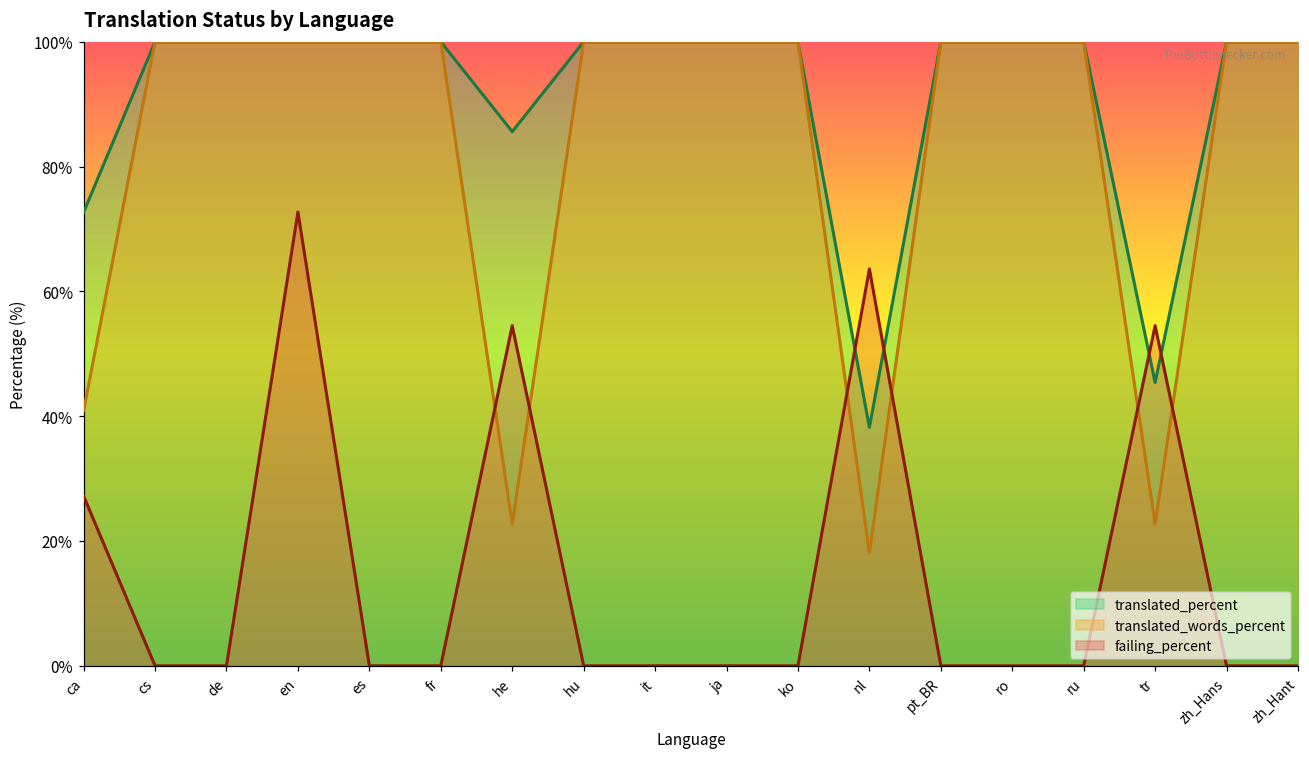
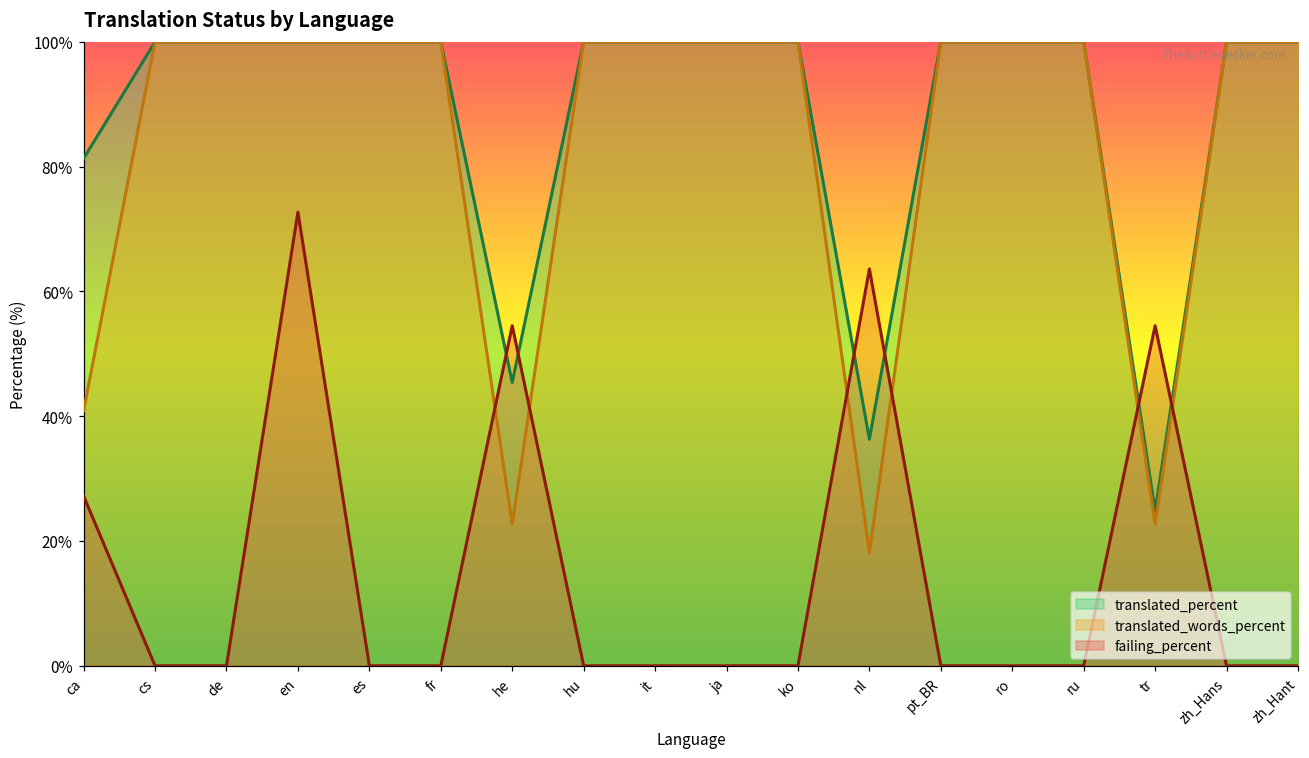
  {
    "translated_percent": {
-     "ca": "73%",
-     "he": "86%",
-     "nl": "38%",
-     "tr": "45%"
+     "ca": "81%",
+     "he": "45%",
+     "nl": "36%",
+     "tr": "25%"
    }
  }
